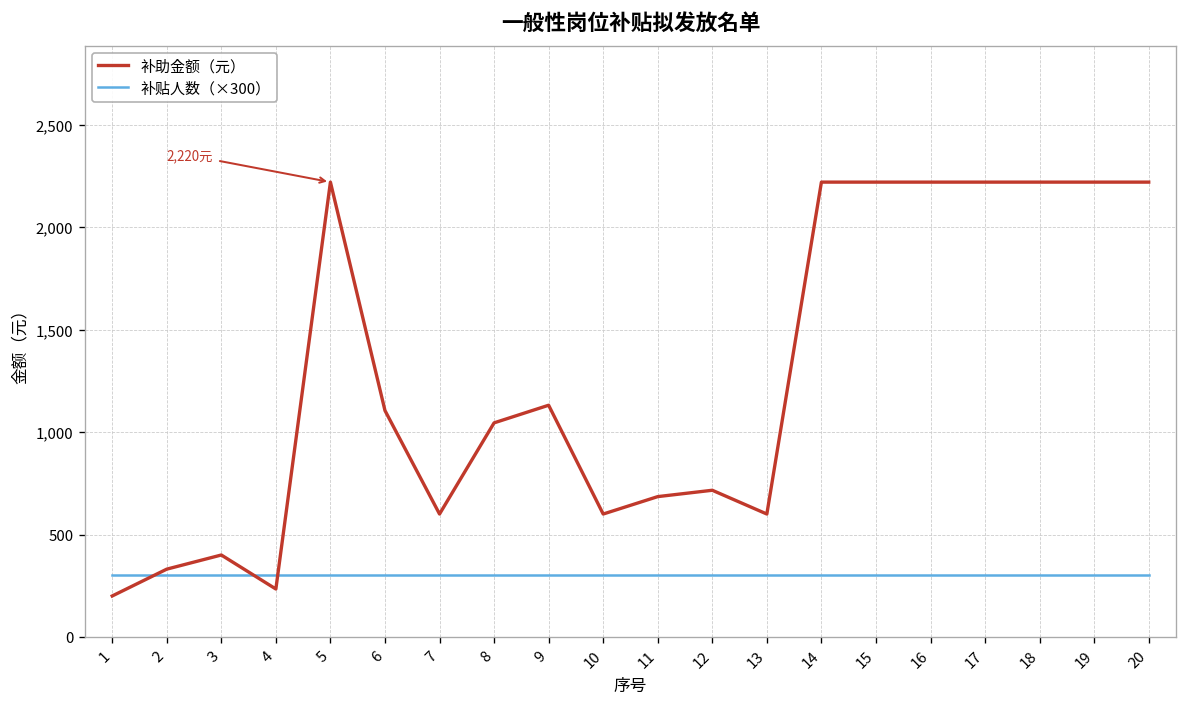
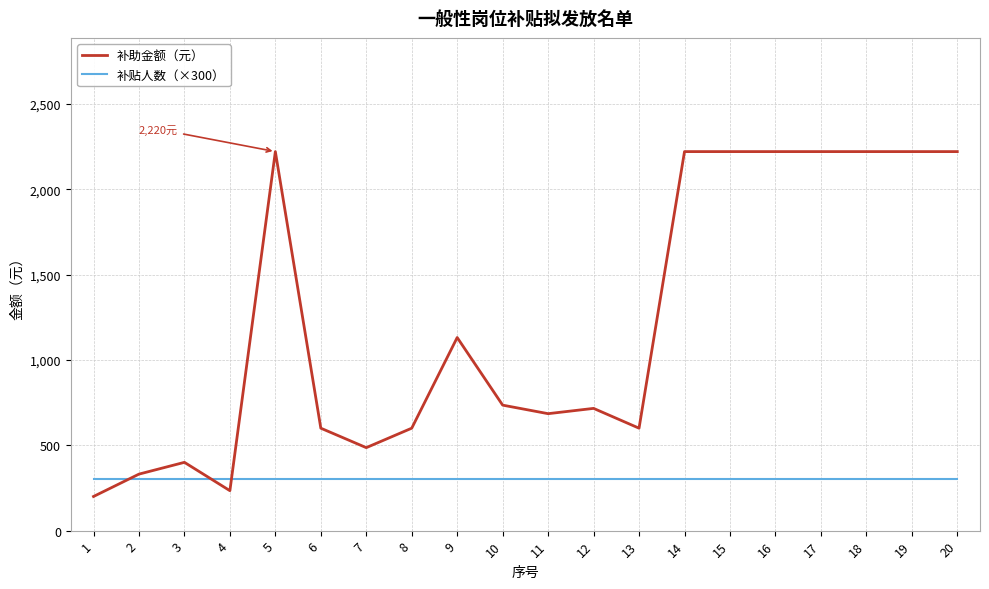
  {
    "补助金额（元）": {
      "1": "200",
      "2": "330",
      "3": "400",
      "4": "230",
-     "6": "1,110",
-     "7": "600",
-     "8": "1,050",
+     "6": "600",
+     "7": "490",
+     "8": "600",
      "9": "1,130",
-     "10": "600",
+     "10": "740",
      "11": "690",
      "12": "720",
      "13": "600",
      "14": "2,220",
      "15": "2,220",
      "16": "2,220",
      "17": "2,220",
      "18": "2,220",
      "19": "2,220",
      "20": "2,220"
    },
    "补贴人数（×300）": {
      "1": "300",
      "2": "300",
      "3": "300",
      "4": "300",
      "5": "300",
      "6": "300",
      "7": "300",
      "8": "300",
      "9": "300",
      "10": "300",
      "11": "300",
      "12": "300",
      "13": "300",
      "14": "300",
      "15": "300",
      "16": "300",
      "17": "300",
      "18": "300",
      "19": "300",
      "20": "300"
    }
  }
